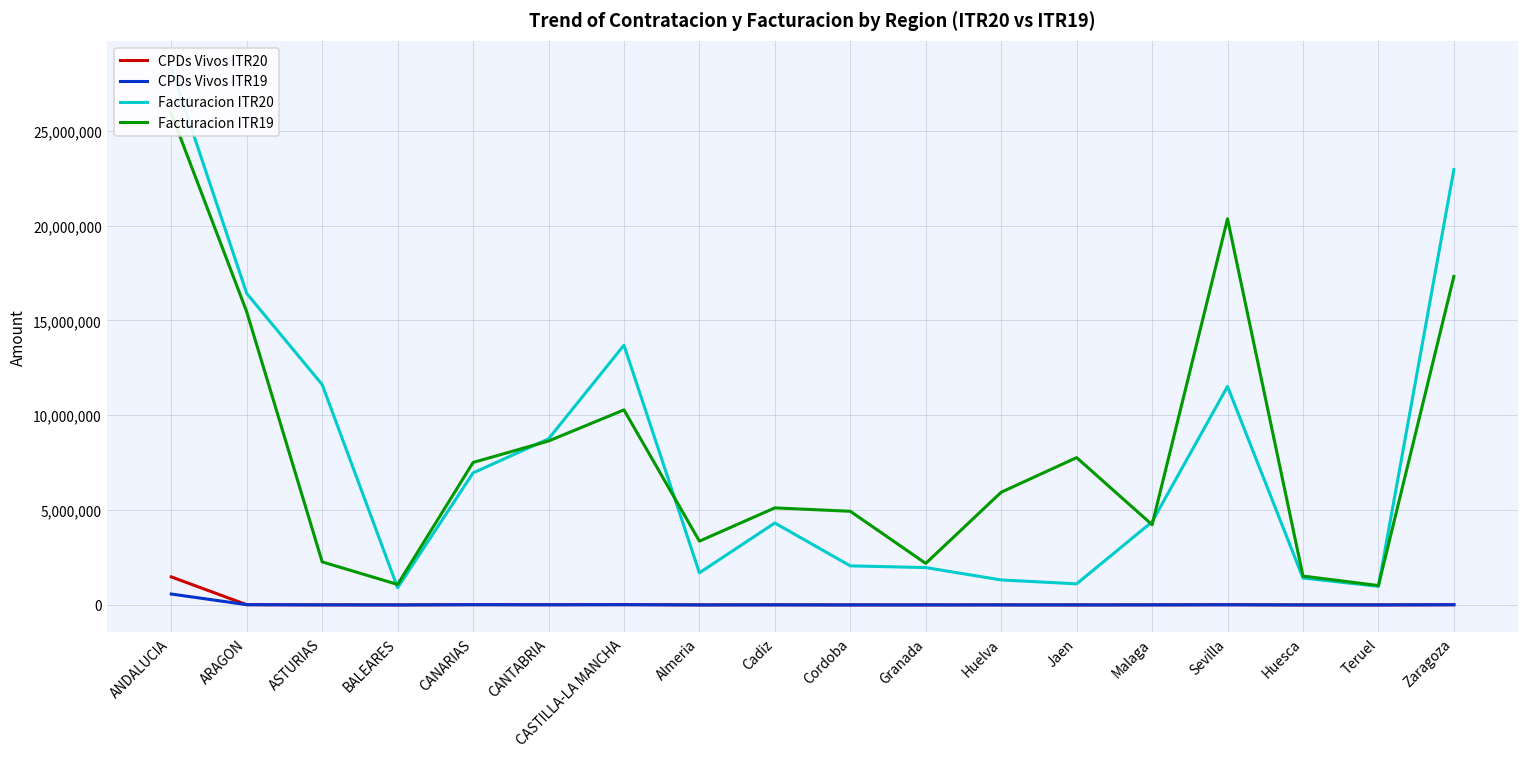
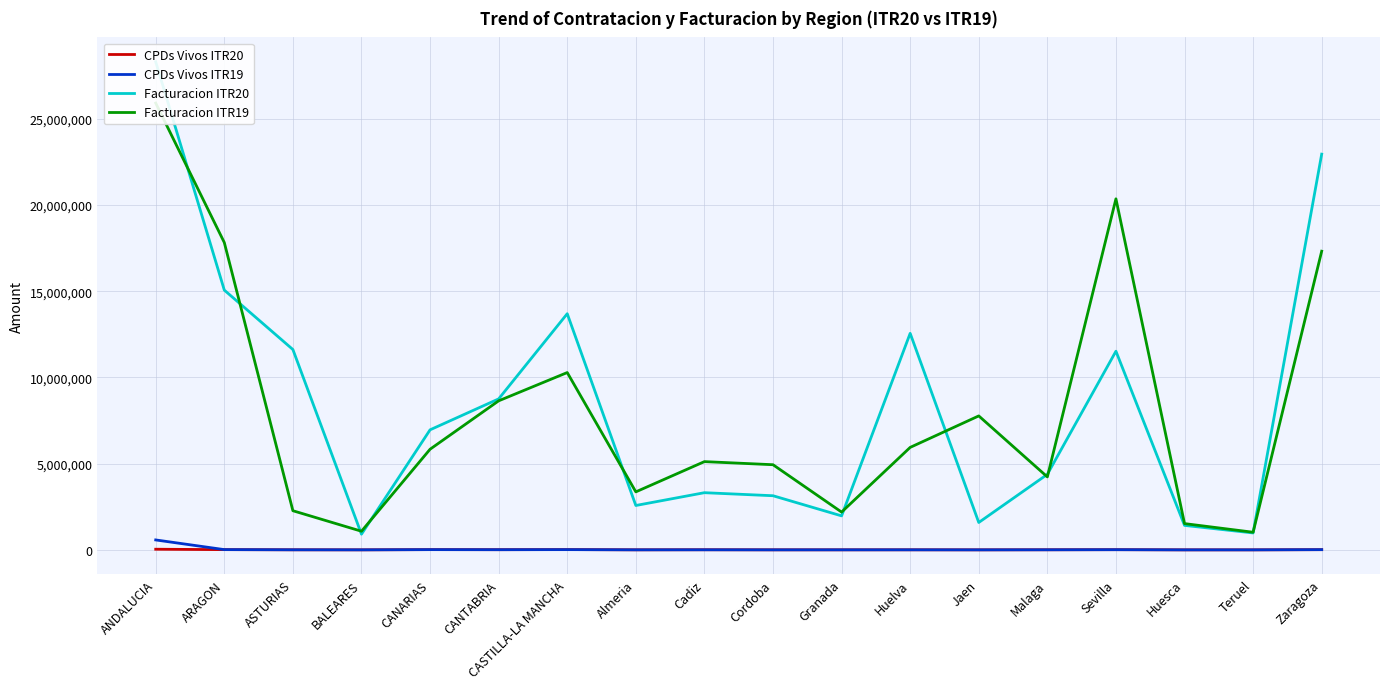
  {
    "CPDs Vivos ITR20": {
-     "ANDALUCIA": "1,500,000"
+     "ANDALUCIA": "0"
    },
    "CPDs Vivos ITR19": {
      "ANDALUCIA": "600,000"
    },
    "Facturacion ITR20": {
-     "ARAGON": "16,400,000",
+     "ARAGON": "15,100,000",
      "ASTURIAS": "11,600,000",
      "BALEARES": "900,000",
      "CANARIAS": "7,000,000",
      "CASTILLA-LA MANCHA": "13,700,000",
-     "Almeria": "1,700,000",
-     "Cadiz": "4,300,000",
-     "Cordoba": "2,100,000",
+     "Almeria": "2,600,000",
+     "Cadiz": "3,300,000",
+     "Cordoba": "3,100,000",
      "Granada": "2,000,000",
-     "Huelva": "1,300,000",
-     "Jaen": "1,100,000",
+     "Huelva": "12,600,000",
+     "Jaen": "1,600,000",
      "Malaga": "4,400,000",
      "Sevilla": "11,500,000",
      "Zaragoza": "22,900,000"
    },
    "Facturacion ITR19": {
-     "ARAGON": "15,400,000",
+     "ARAGON": "17,800,000",
      "ASTURIAS": "2,300,000",
      "BALEARES": "1,100,000",
-     "CANARIAS": "7,500,000",
+     "CANARIAS": "5,800,000",
      "CASTILLA-LA MANCHA": "10,300,000",
      "Almeria": "3,400,000",
      "Cadiz": "5,100,000",
      "Cordoba": "4,900,000",
      "Granada": "2,200,000",
      "Huelva": "5,900,000",
      "Jaen": "7,800,000",
      "Malaga": "4,200,000",
      "Sevilla": "20,400,000",
      "Zaragoza": "17,300,000"
    }
  }
